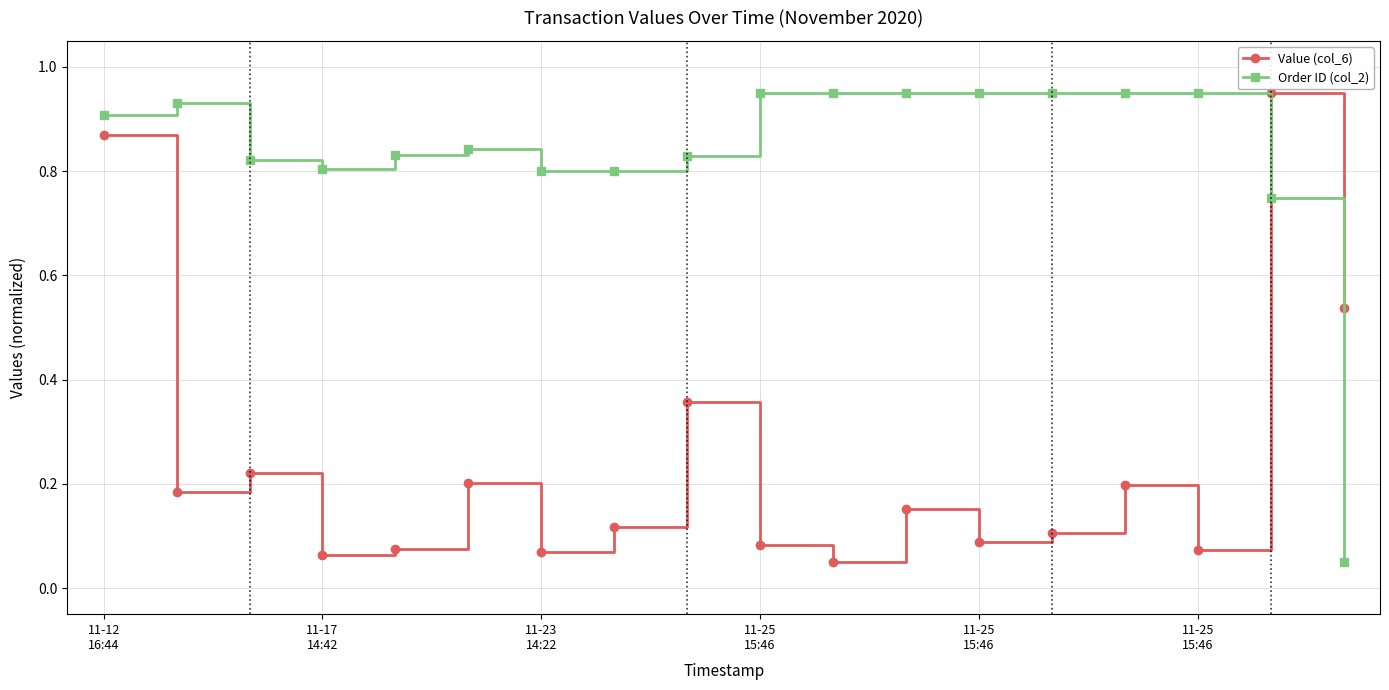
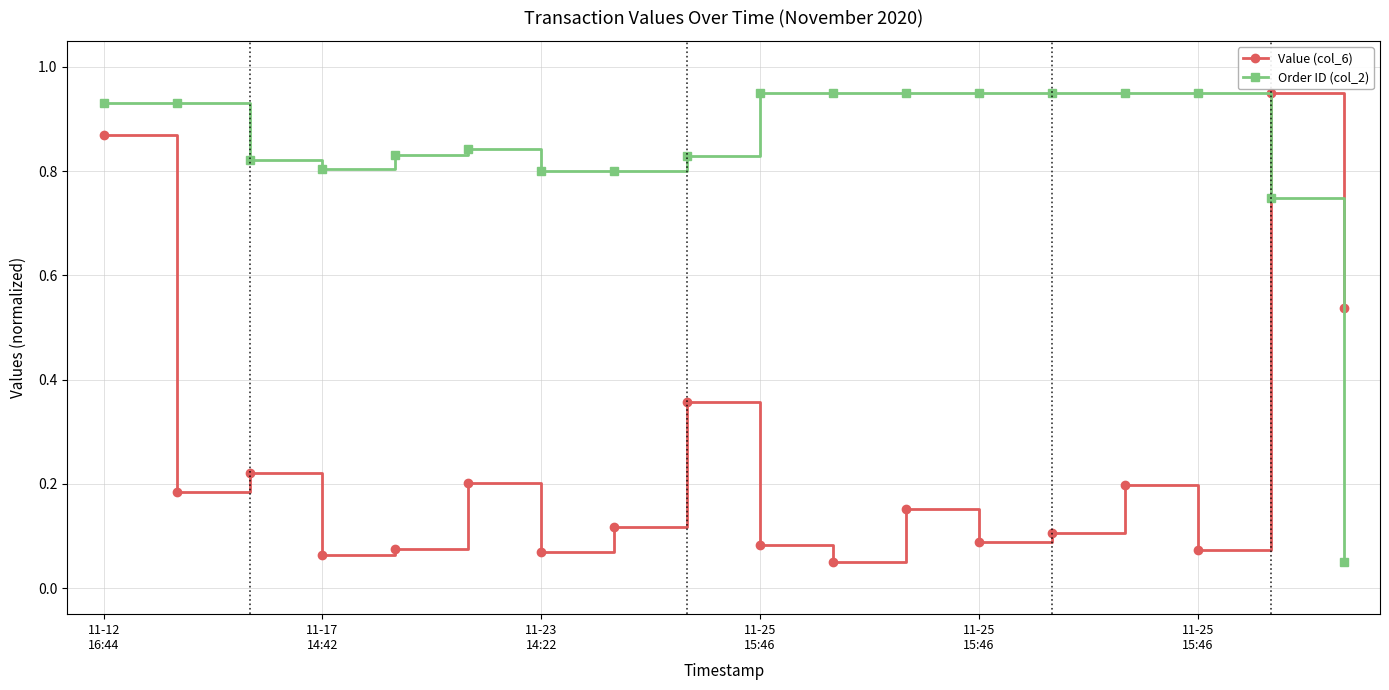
  {
    "Value (col_6)": {
      "11-12 16:44": 0.87,
      "11-17 14:42": 0.06,
      "11-23 14:22": 0.07
    },
    "Order ID (col_2)": {
-     "11-12 16:44": 0.91,
+     "11-12 16:44": 0.93,
      "11-17 14:42": 0.80,
      "11-23 14:22": 0.80
    }
  }
